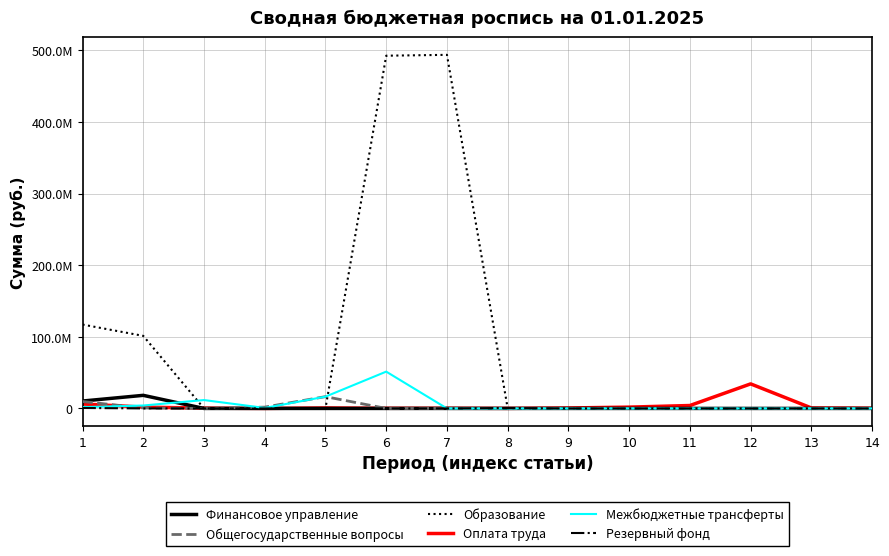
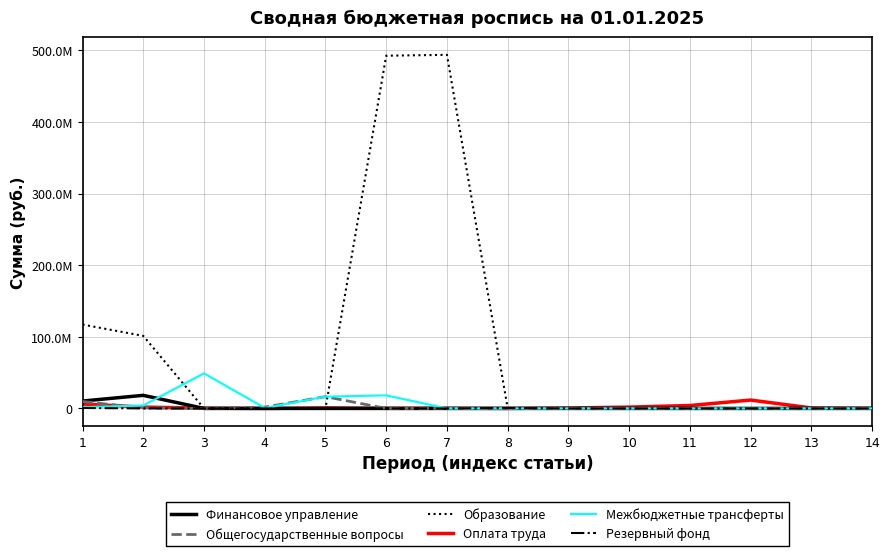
  {
    "Оплата труда": {
      "11": 0,
-     "12": 30000000
+     "12": 10000000
    },
    "Межбюджетные трансферты": {
-     "3": 10000000,
-     "6": 50000000
+     "3": 50000000,
+     "6": 20000000
    }
  }
